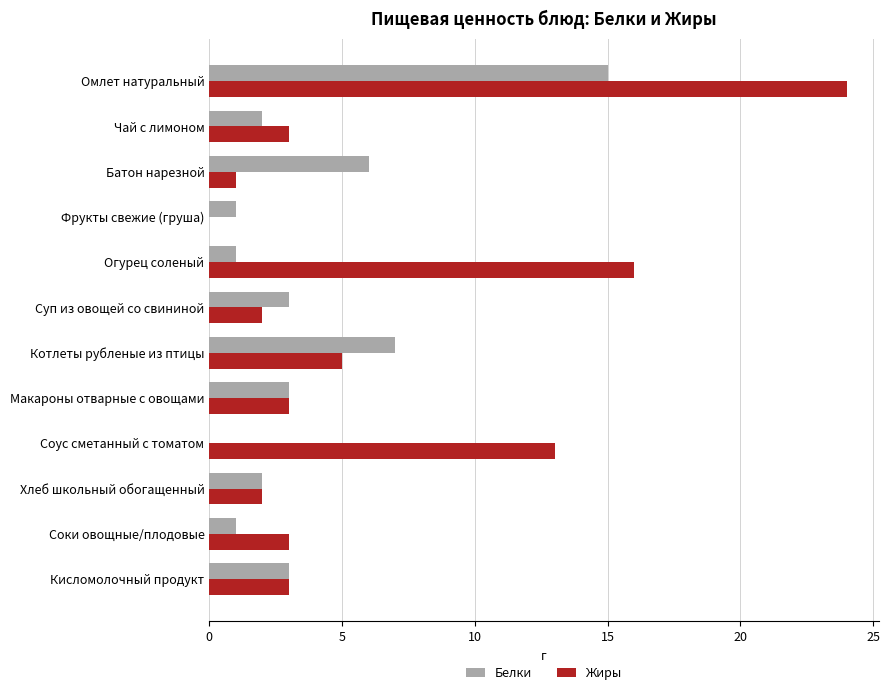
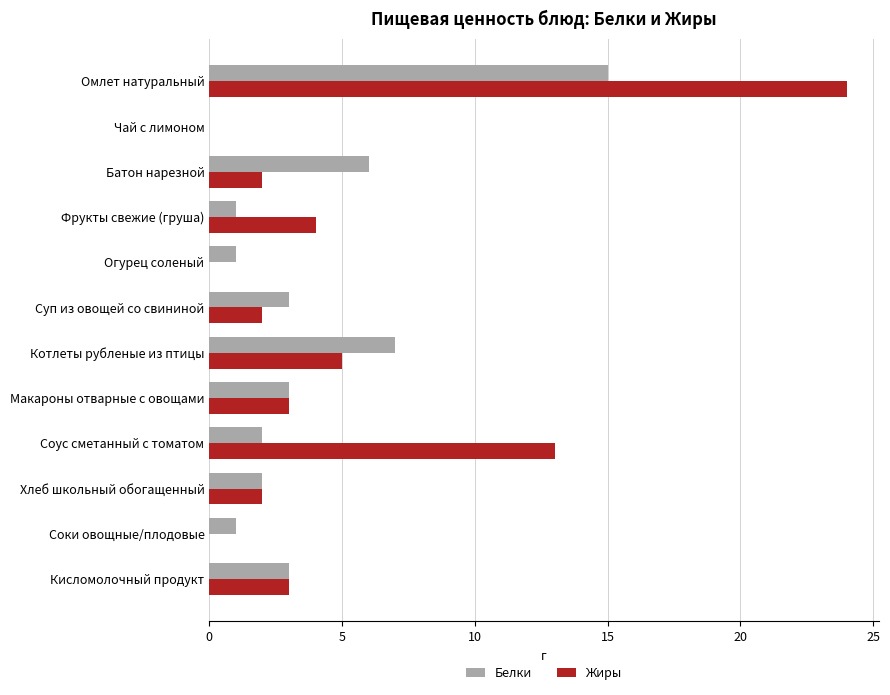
  {
    "Белки": {
      "Омлет натуральный": 15,
-     "Чай с лимоном": 2,
+     "Чай с лимоном": 0,
      "Батон нарезной": 6,
      "Фрукты свежие (груша)": 1,
      "Огурец соленый": 1,
      "Суп из овощей со свининой": 3,
      "Котлеты рубленые из птицы": 7,
      "Макароны отварные с овощами": 3,
-     "Соус сметанный с томатом": 0,
+     "Соус сметанный с томатом": 2,
      "Хлеб школьный обогащенный": 2,
      "Соки овощные/плодовые": 1,
      "Кисломолочный продукт": 3
    },
    "Жиры": {
      "Омлет натуральный": 24,
-     "Чай с лимоном": 3,
-     "Батон нарезной": 1,
-     "Фрукты свежие (груша)": 0,
-     "Огурец соленый": 16,
+     "Чай с лимоном": 0,
+     "Батон нарезной": 2,
+     "Фрукты свежие (груша)": 4,
+     "Огурец соленый": 0,
      "Суп из овощей со свининой": 2,
      "Котлеты рубленые из птицы": 5,
      "Макароны отварные с овощами": 3,
      "Соус сметанный с томатом": 13,
      "Хлеб школьный обогащенный": 2,
-     "Соки овощные/плодовые": 3,
+     "Соки овощные/плодовые": 0,
      "Кисломолочный продукт": 3
    }
  }
